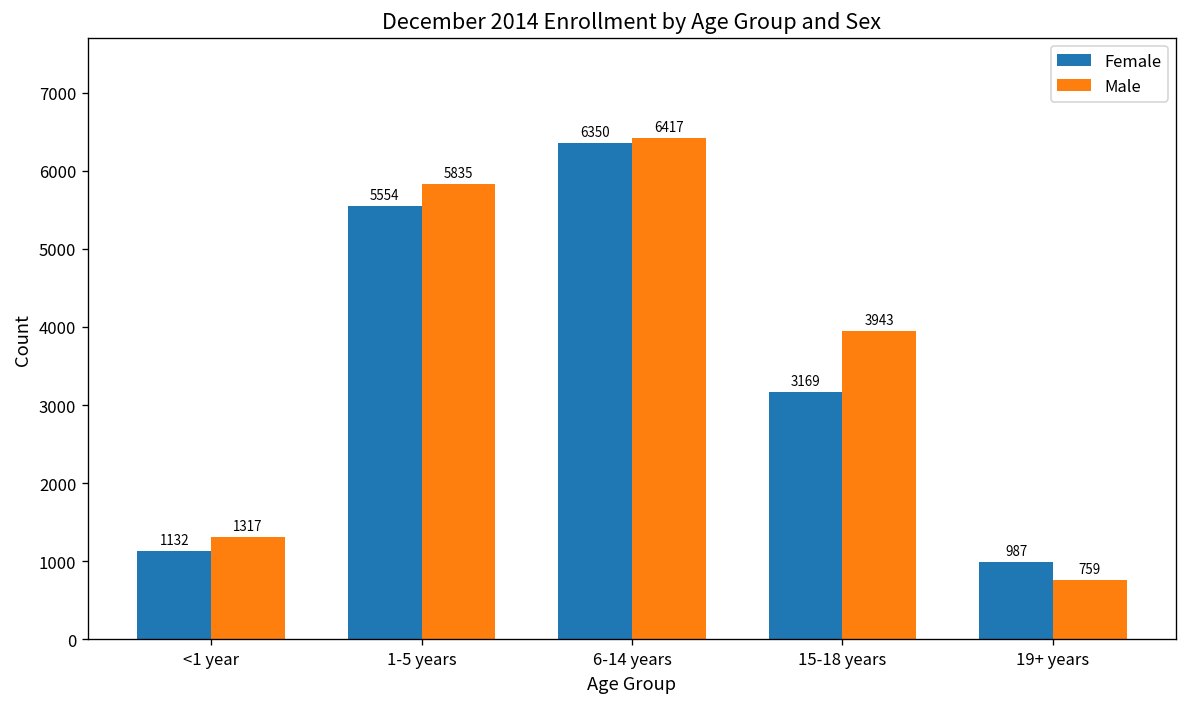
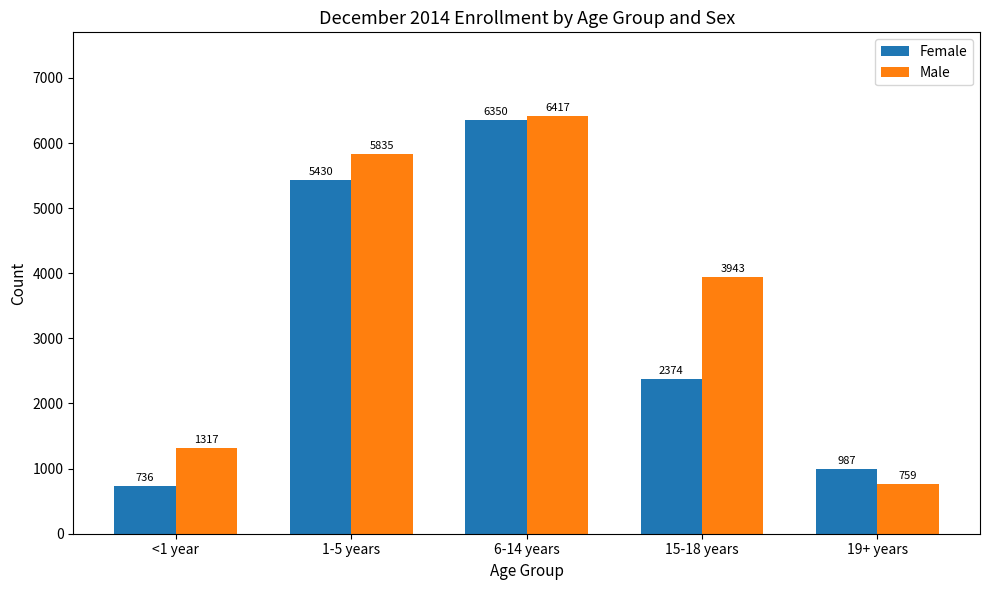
  {
    "Female": {
-     "<1 year": 1132,
-     "1-5 years": 5554,
+     "<1 year": 736,
+     "1-5 years": 5430,
      "6-14 years": 6350,
-     "15-18 years": 3169,
+     "15-18 years": 2374,
      "19+ years": 987
    },
    "Male": {
      "<1 year": 1317,
      "1-5 years": 5835,
      "6-14 years": 6417,
      "15-18 years": 3943,
      "19+ years": 759
    }
  }
